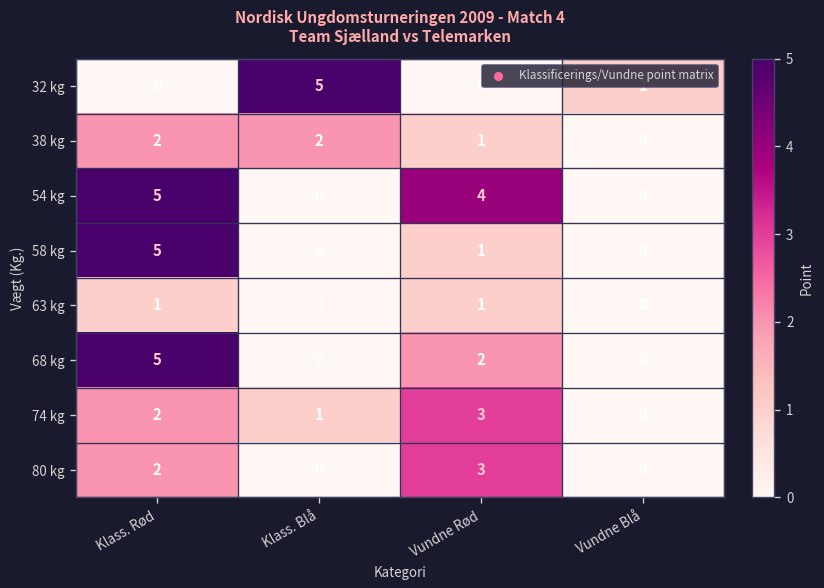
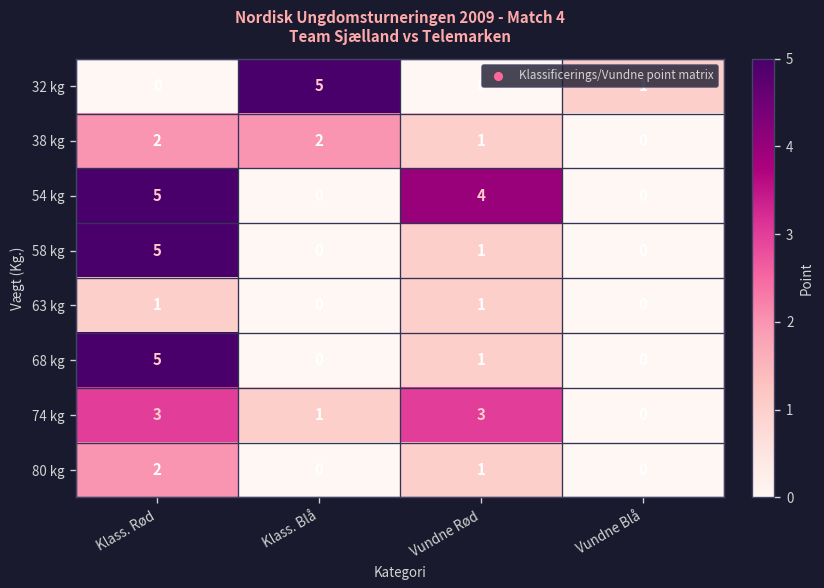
  {
    "32 kg": {
      "Klass. Blå": 5
    },
    "38 kg": {
      "Klass. Rød": 2,
      "Klass. Blå": 2,
      "Vundne Rød": 1
    },
    "54 kg": {
      "Klass. Rød": 5,
      "Vundne Rød": 4
    },
    "58 kg": {
      "Klass. Rød": 5,
      "Vundne Rød": 1
    },
    "63 kg": {
      "Klass. Rød": 1,
      "Vundne Rød": 1
    },
    "68 kg": {
      "Klass. Rød": 5,
-     "Vundne Rød": 2
+     "Vundne Rød": 1
    },
    "74 kg": {
-     "Klass. Rød": 2,
+     "Klass. Rød": 3,
      "Klass. Blå": 1,
      "Vundne Rød": 3
    },
    "80 kg": {
      "Klass. Rød": 2,
-     "Vundne Rød": 3
+     "Vundne Rød": 1
    }
  }
